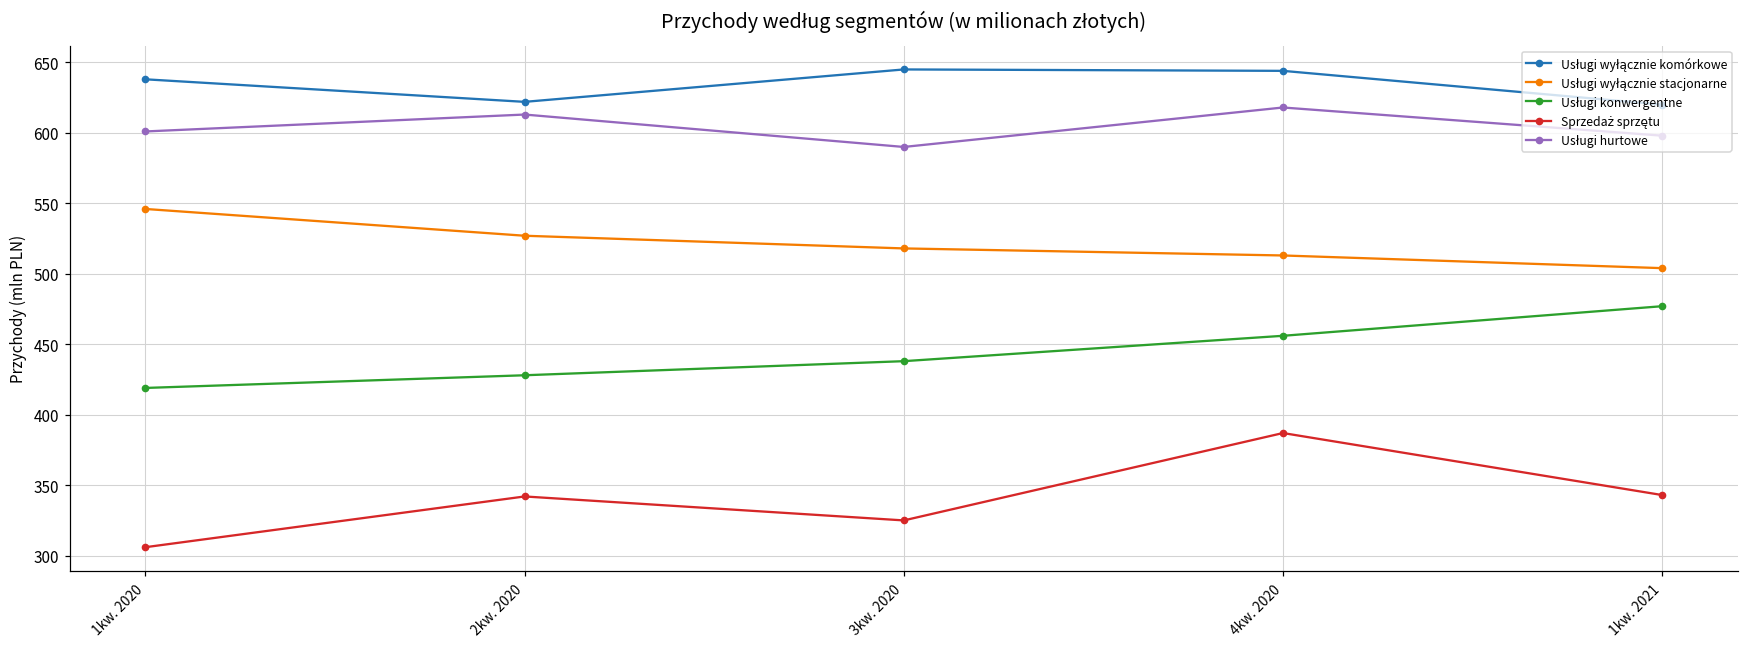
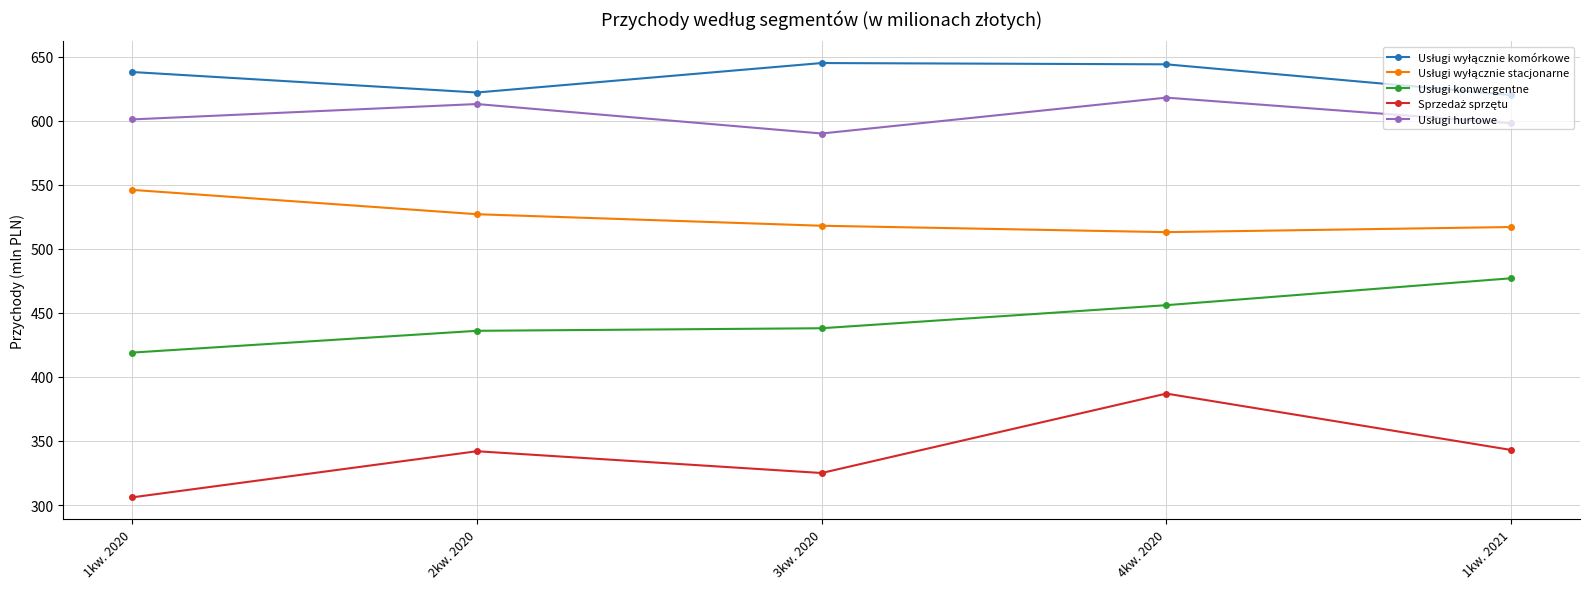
  {
    "Usługi wyłącznie komórkowe": {
      "1kw. 2020": 638,
      "2kw. 2020": 622,
      "3kw. 2020": 645,
      "4kw. 2020": 644
    },
    "Usługi wyłącznie stacjonarne": {
      "1kw. 2020": 546,
      "2kw. 2020": 527,
      "3kw. 2020": 518,
      "4kw. 2020": 513,
-     "1kw. 2021": 504
+     "1kw. 2021": 517
    },
    "Usługi konwergentne": {
      "1kw. 2020": 419,
-     "2kw. 2020": 428,
+     "2kw. 2020": 436,
      "3kw. 2020": 438,
      "4kw. 2020": 456,
      "1kw. 2021": 477
    },
    "Sprzedaż sprzętu": {
      "1kw. 2020": 306,
      "2kw. 2020": 342,
      "3kw. 2020": 325,
      "4kw. 2020": 387,
      "1kw. 2021": 343
    },
    "Usługi hurtowe": {
      "1kw. 2020": 601,
      "2kw. 2020": 613,
      "3kw. 2020": 590,
      "4kw. 2020": 618
    }
  }
